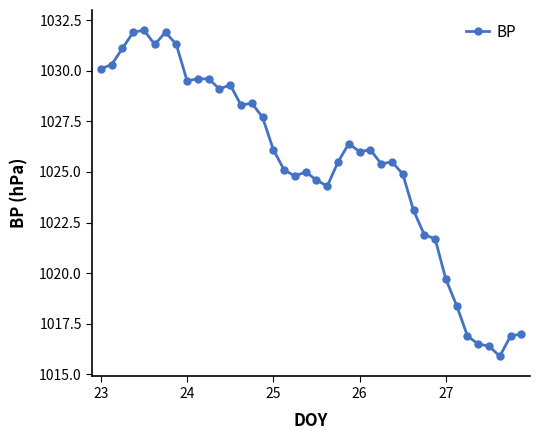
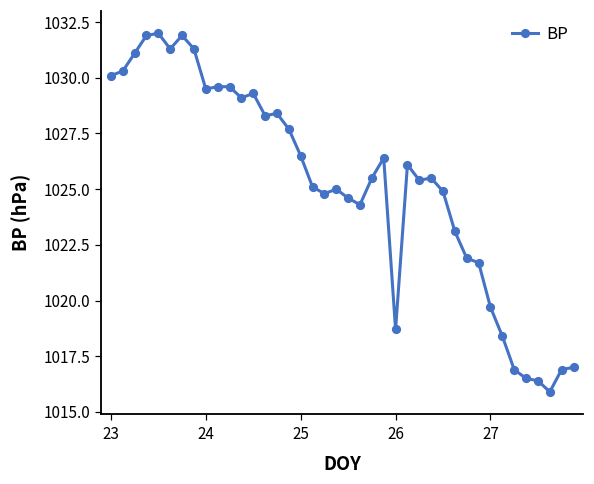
  {
    "23": 1030.1,
    "24": 1029.5,
-   "25": 1026.1,
-   "26": 1026.0,
+   "25": 1026.5,
+   "26": 1018.7,
    "27": 1019.7
  }
